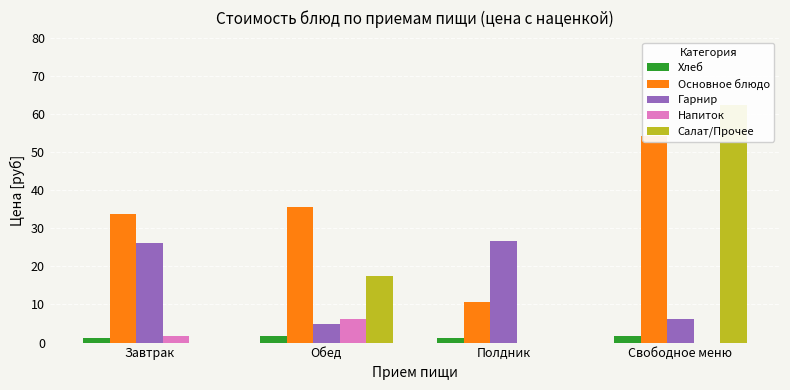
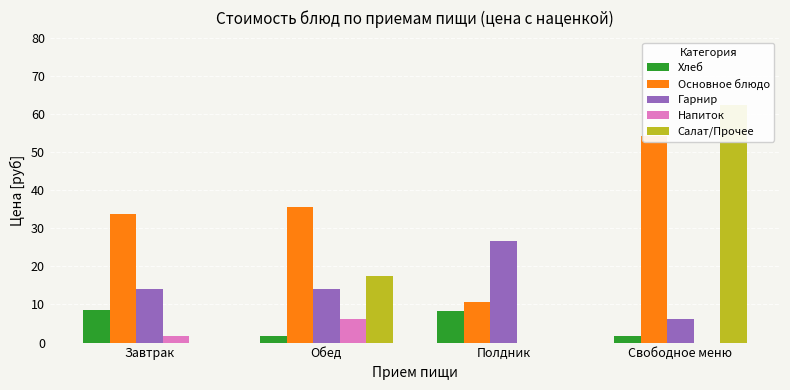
  {
    "Хлеб": {
-     "Завтрак": 1,
+     "Завтрак": 9,
      "Обед": 2,
-     "Полдник": 1,
+     "Полдник": 8,
      "Свободное меню": 2
    },
    "Основное блюдо": {
      "Завтрак": 34,
      "Обед": 36,
      "Полдник": 11
    },
    "Гарнир": {
-     "Завтрак": 26,
-     "Обед": 5,
+     "Завтрак": 14,
+     "Обед": 14,
      "Полдник": 27,
      "Свободное меню": 6
    },
    "Напиток": {
      "Завтрак": 2,
      "Обед": 6,
      "Полдник": 0,
      "Свободное меню": 0
    },
    "Салат/Прочее": {
      "Завтрак": 0,
      "Обед": 17,
      "Полдник": 0
    }
  }
